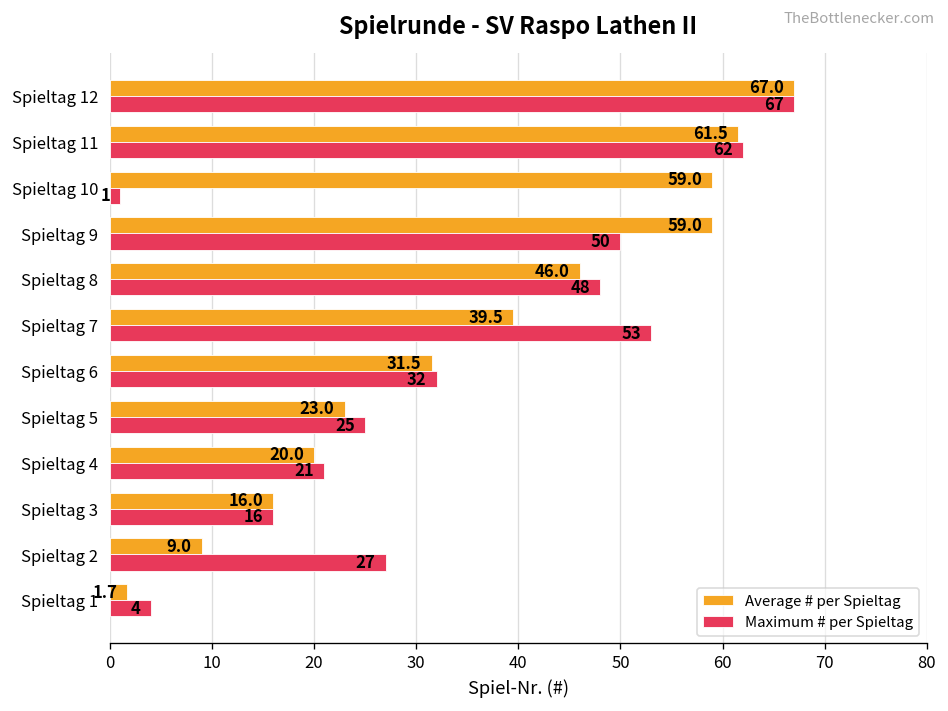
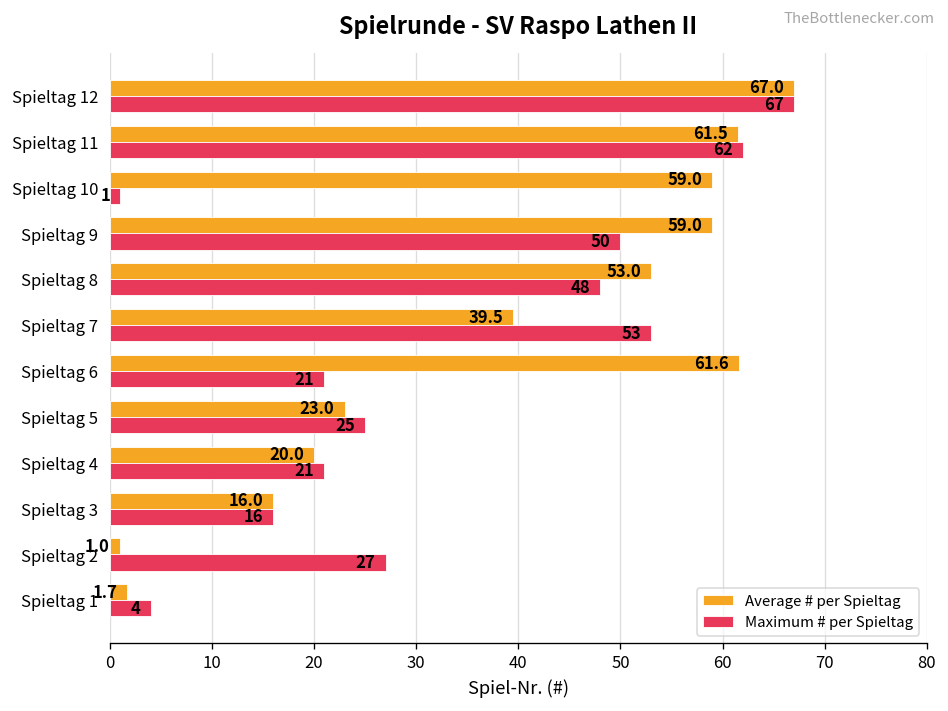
  {
    "Average # per Spieltag": {
      "Spieltag 12": 67.0,
      "Spieltag 11": 61.5,
      "Spieltag 10": 59.0,
      "Spieltag 9": 59.0,
-     "Spieltag 8": 46.0,
+     "Spieltag 8": 53.0,
      "Spieltag 7": 39.5,
-     "Spieltag 6": 31.5,
+     "Spieltag 6": 61.6,
      "Spieltag 5": 23.0,
      "Spieltag 4": 20.0,
      "Spieltag 3": 16.0,
-     "Spieltag 2": 9.0,
+     "Spieltag 2": 1.0,
      "Spieltag 1": 1.7
    },
    "Maximum # per Spieltag": {
      "Spieltag 12": 67,
      "Spieltag 11": 62,
      "Spieltag 10": 1,
      "Spieltag 9": 50,
      "Spieltag 8": 48,
      "Spieltag 7": 53,
-     "Spieltag 6": 32,
+     "Spieltag 6": 21,
      "Spieltag 5": 25,
      "Spieltag 4": 21,
      "Spieltag 3": 16,
      "Spieltag 2": 27,
      "Spieltag 1": 4
    }
  }
